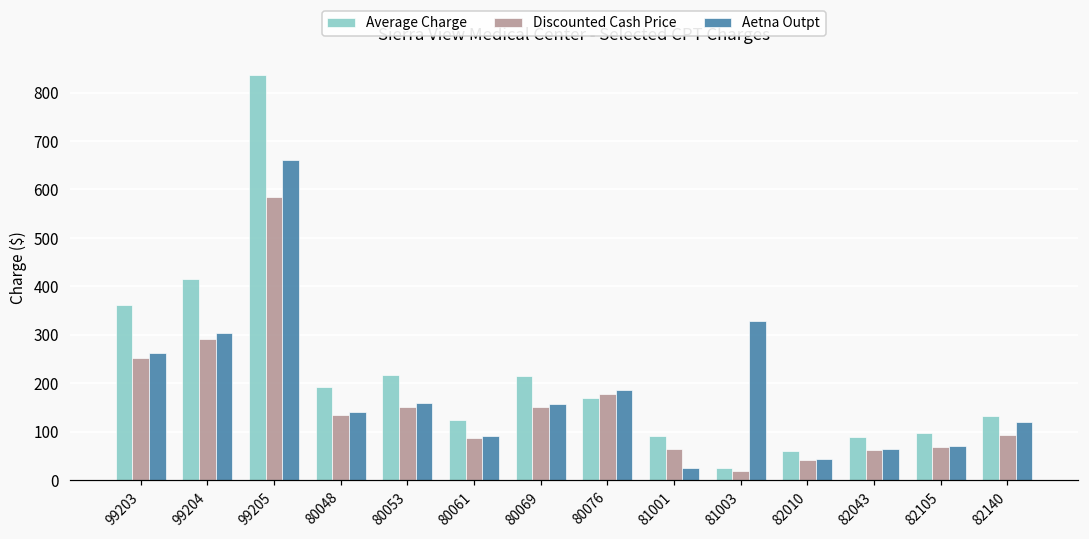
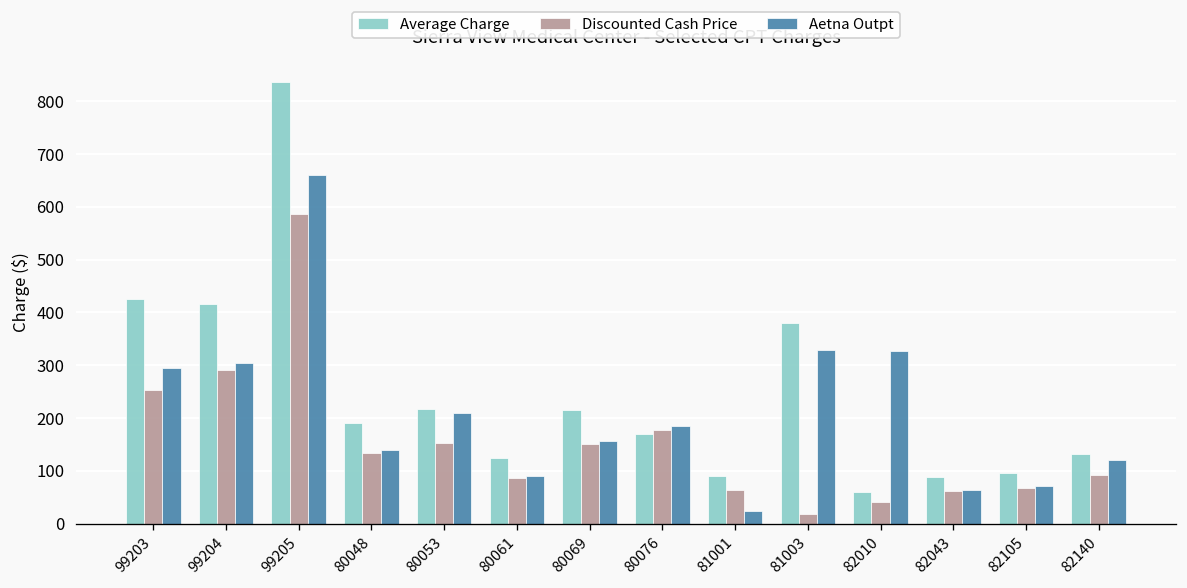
  {
    "Average Charge": {
-     "99203": 360,
+     "99203": 430,
      "99204": 420,
      "99205": 840,
      "80048": 190,
      "80053": 220,
      "80061": 120,
      "80069": 210,
      "80076": 170,
      "81001": 90,
-     "81003": 30,
+     "81003": 380,
      "82010": 60,
      "82043": 90,
      "82105": 100,
      "82140": 130
    },
    "Discounted Cash Price": {
      "99203": 250,
      "99204": 290,
      "99205": 590,
      "80048": 130,
      "80053": 150,
      "80061": 90,
      "80069": 150,
      "80076": 180,
      "81001": 60,
      "81003": 20,
      "82010": 40,
      "82043": 60,
      "82105": 70,
      "82140": 90
    },
    "Aetna Outpt": {
-     "99203": 260,
+     "99203": 290,
      "99204": 300,
      "99205": 660,
      "80048": 140,
-     "80053": 160,
+     "80053": 210,
      "80061": 90,
      "80069": 160,
      "80076": 180,
      "81001": 20,
      "81003": 330,
-     "82010": 40,
+     "82010": 330,
      "82043": 60,
      "82105": 70,
      "82140": 120
    }
  }
